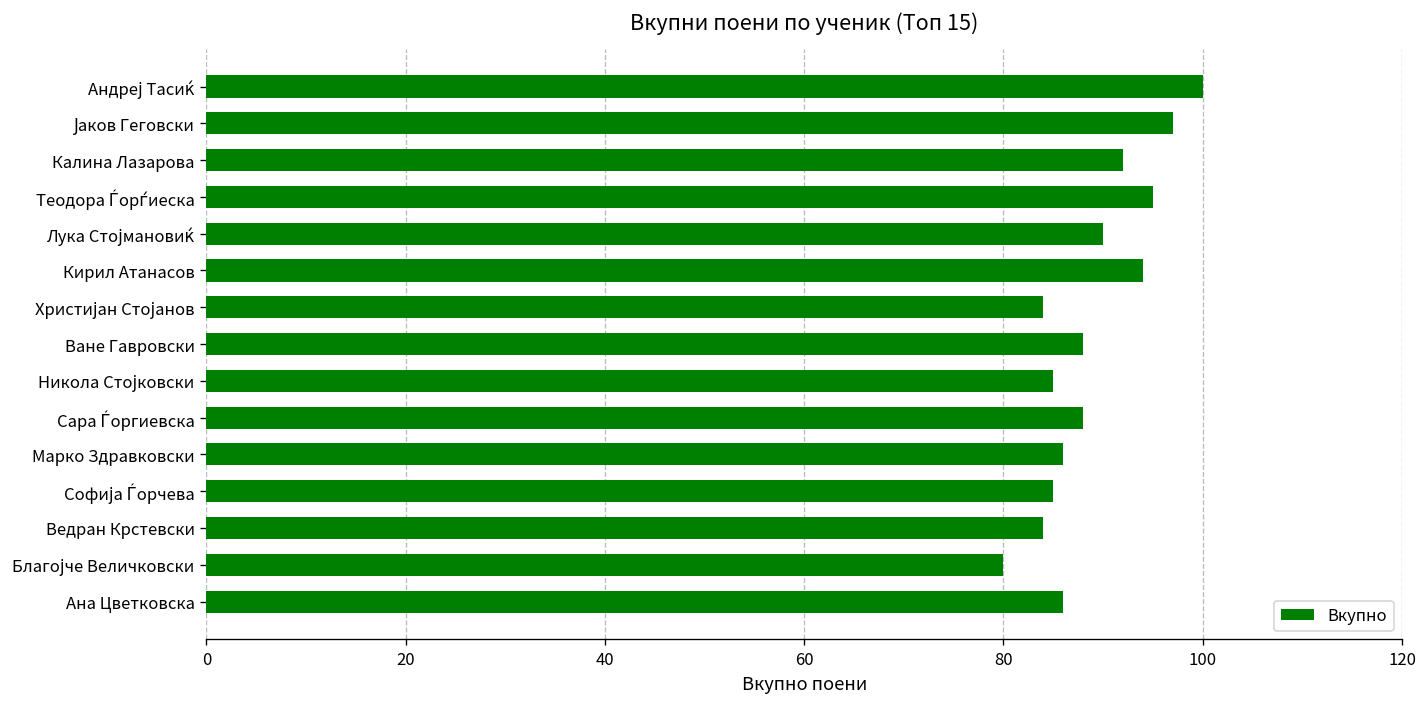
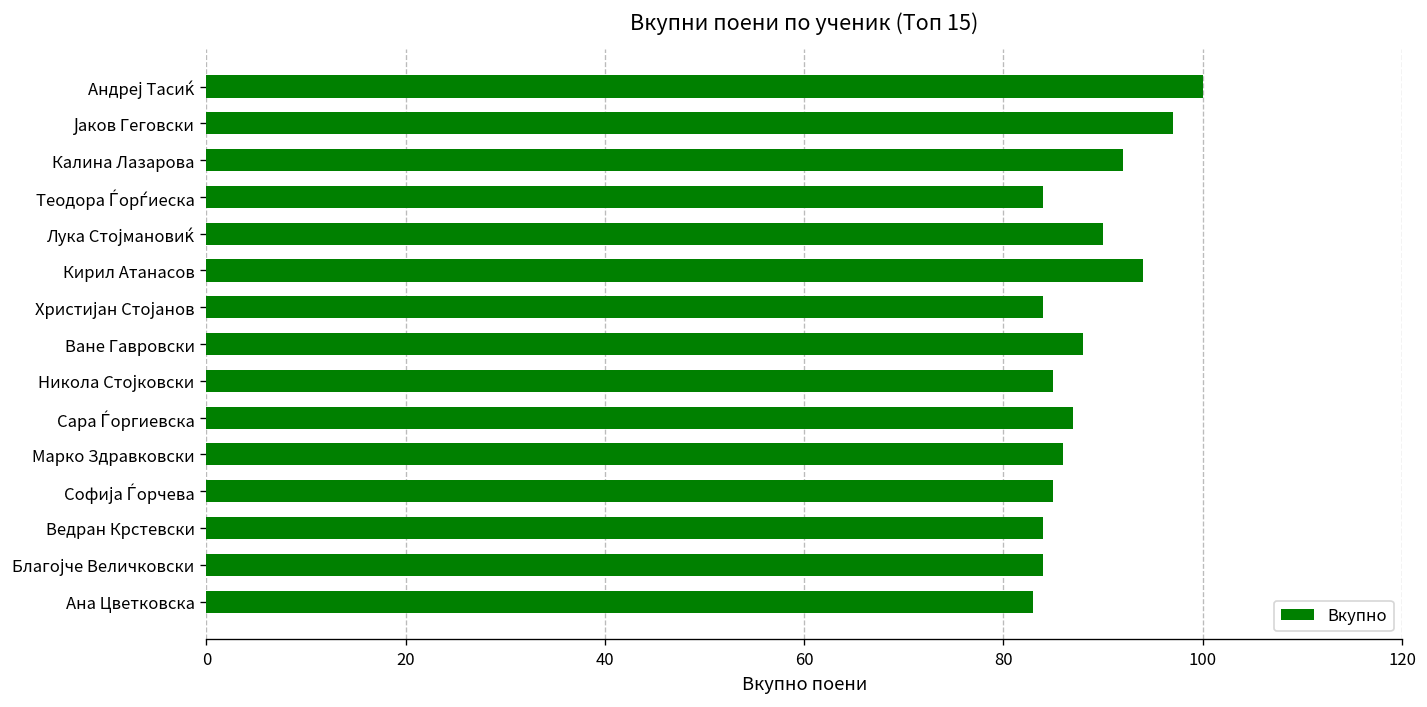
  {
    "Андреј Тасиќ": 100,
    "Јаков Геговски": 97,
    "Калина Лазарова": 92,
-   "Теодора Ѓорѓиеска": 95,
+   "Теодора Ѓорѓиеска": 84,
    "Лука Стојмановиќ": 90,
    "Кирил Атанасов": 94,
    "Христијан Стојанов": 84,
    "Ване Гавровски": 88,
    "Никола Стојковски": 85,
-   "Сара Ѓоргиевска": 88,
+   "Сара Ѓоргиевска": 87,
    "Марко Здравковски": 86,
    "Софија Ѓорчева": 85,
    "Ведран Крстевски": 84,
-   "Благојче Величковски": 80,
-   "Ана Цветковска": 86
+   "Благојче Величковски": 84,
+   "Ана Цветковска": 83
  }
